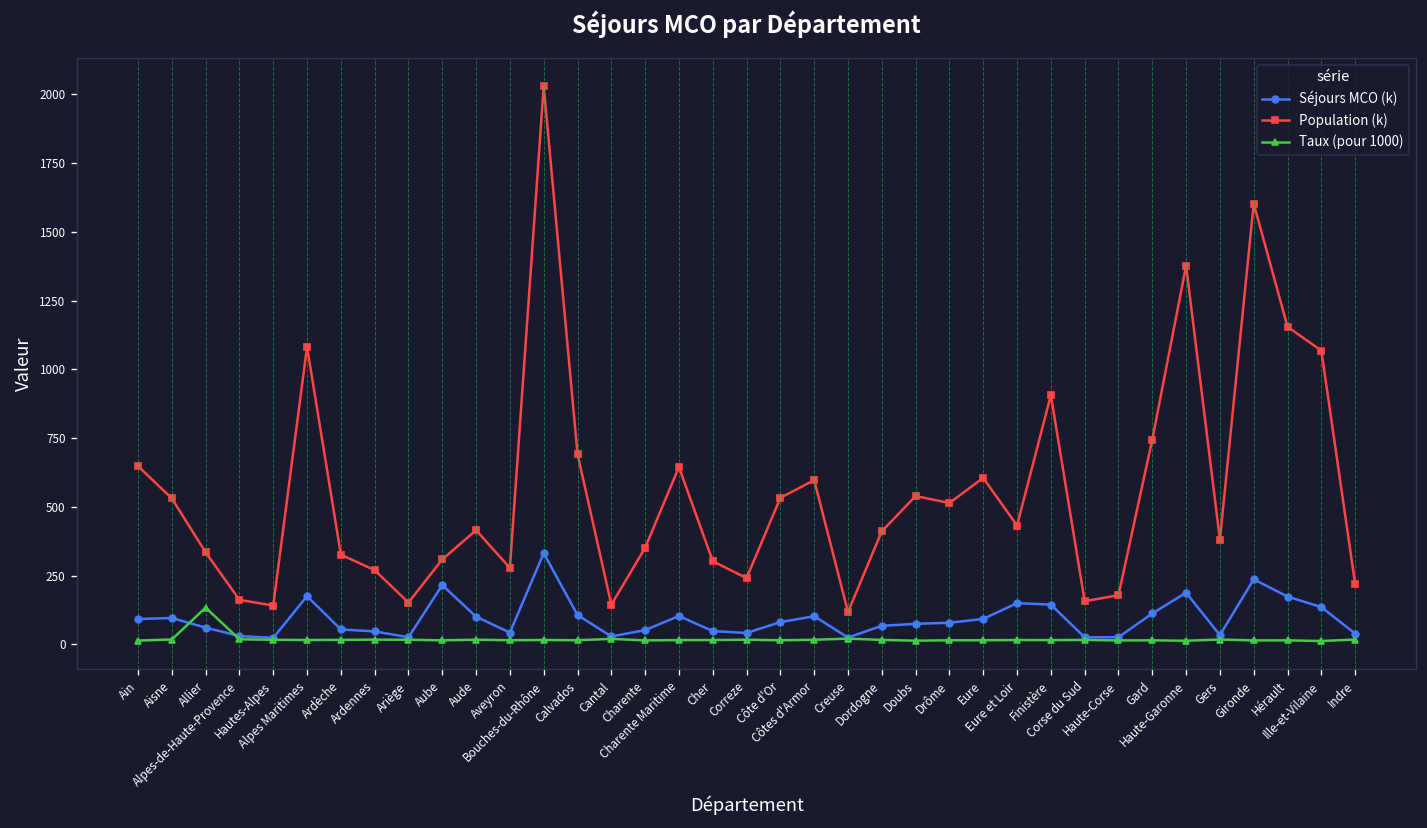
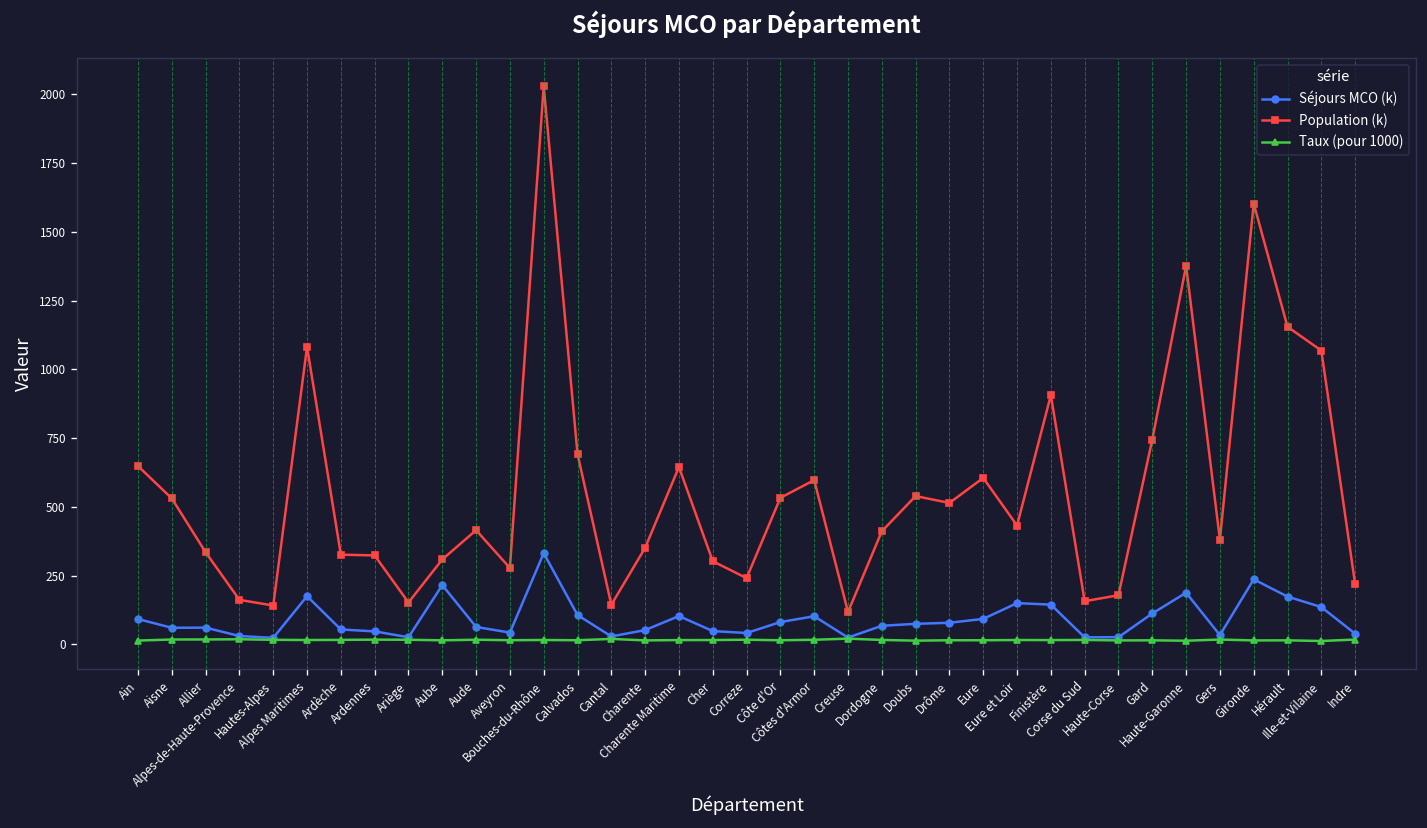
  {
    "Séjours MCO (k)": {
      "Ain": 90,
-     "Aisne": 100,
+     "Aisne": 60,
      "Allier": 60,
      "Alpes-de-Haute-Provence": 30,
      "Alpes Maritimes": 180,
      "Ardèche": 50,
      "Ardennes": 50,
      "Aube": 220,
-     "Aude": 100,
+     "Aude": 60,
      "Aveyron": 40,
      "Bouches-du-Rhône": 330,
      "Calvados": 110,
      "Charente": 50,
      "Charente Maritime": 100,
      "Cher": 50,
      "Correze": 40,
      "Côte d'Or": 80,
      "Côtes d'Armor": 100,
      "Dordogne": 70,
      "Doubs": 80,
      "Drôme": 80,
      "Eure": 90,
      "Eure et Loir": 150,
      "Finistère": 150,
      "Haute-Corse": 30,
      "Gard": 110,
      "Haute-Garonne": 190,
      "Gers": 30,
      "Gironde": 240,
      "Hérault": 170,
      "Ille-et-Vilaine": 140,
      "Indre": 40
    },
    "Population (k)": {
      "Ain": 650,
      "Aisne": 530,
      "Allier": 340,
      "Alpes-de-Haute-Provence": 160,
      "Hautes-Alpes": 140,
      "Alpes Maritimes": 1080,
      "Ardèche": 330,
-     "Ardennes": 270,
+     "Ardennes": 320,
      "Ariège": 150,
      "Aube": 310,
      "Aude": 420,
      "Aveyron": 280,
      "Bouches-du-Rhône": 2030,
      "Calvados": 690,
      "Cantal": 140,
      "Charente": 350,
      "Charente Maritime": 650,
      "Cher": 300,
      "Correze": 240,
      "Côte d'Or": 530,
      "Côtes d'Armor": 600,
      "Creuse": 120,
      "Dordogne": 410,
      "Doubs": 540,
      "Drôme": 510,
      "Eure": 610,
      "Eure et Loir": 430,
      "Finistère": 910,
      "Corse du Sud": 160,
      "Haute-Corse": 180,
      "Gard": 740,
      "Haute-Garonne": 1380,
      "Gers": 380,
      "Gironde": 1600,
      "Hérault": 1160,
      "Ille-et-Vilaine": 1070,
      "Indre": 220
    },
    "Taux (pour 1000)": {
      "Ain": 10,
      "Aisne": 20,
-     "Allier": 130,
+     "Allier": 20,
      "Alpes-de-Haute-Provence": 20,
      "Alpes Maritimes": 20,
      "Ardèche": 20,
      "Ardennes": 20,
      "Aube": 20,
      "Aude": 20,
      "Aveyron": 20,
      "Bouches-du-Rhône": 20,
      "Calvados": 20,
      "Charente": 10,
      "Charente Maritime": 20,
      "Cher": 20,
      "Correze": 20,
      "Côte d'Or": 20,
      "Côtes d'Armor": 20,
      "Dordogne": 20,
      "Doubs": 10,
      "Drôme": 20,
      "Eure": 20,
      "Eure et Loir": 20,
      "Finistère": 20,
      "Haute-Corse": 10,
      "Gard": 20,
      "Haute-Garonne": 10,
      "Gers": 20,
      "Gironde": 10,
      "Hérault": 20,
      "Ille-et-Vilaine": 10,
      "Indre": 20
    }
  }
